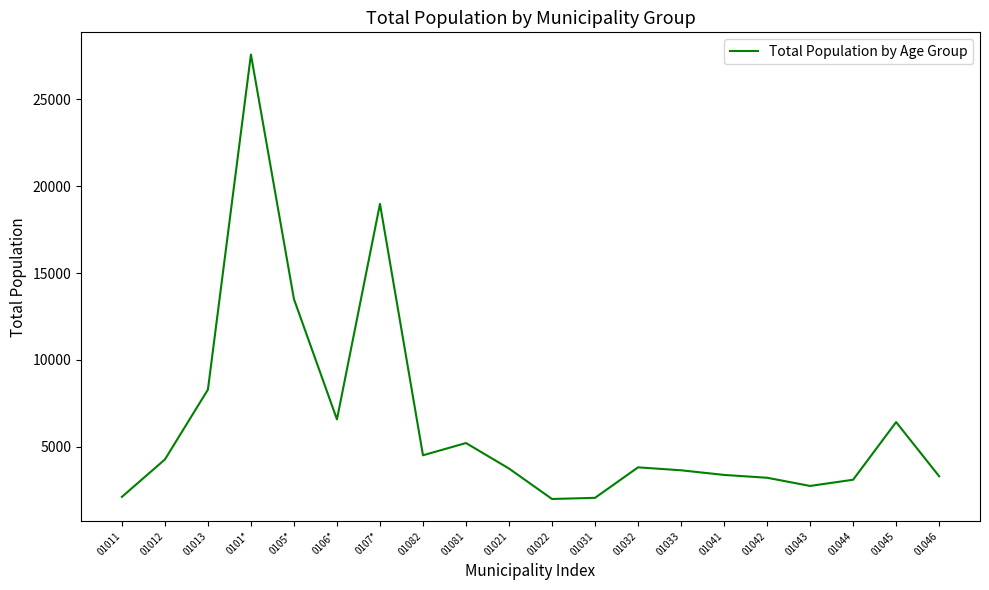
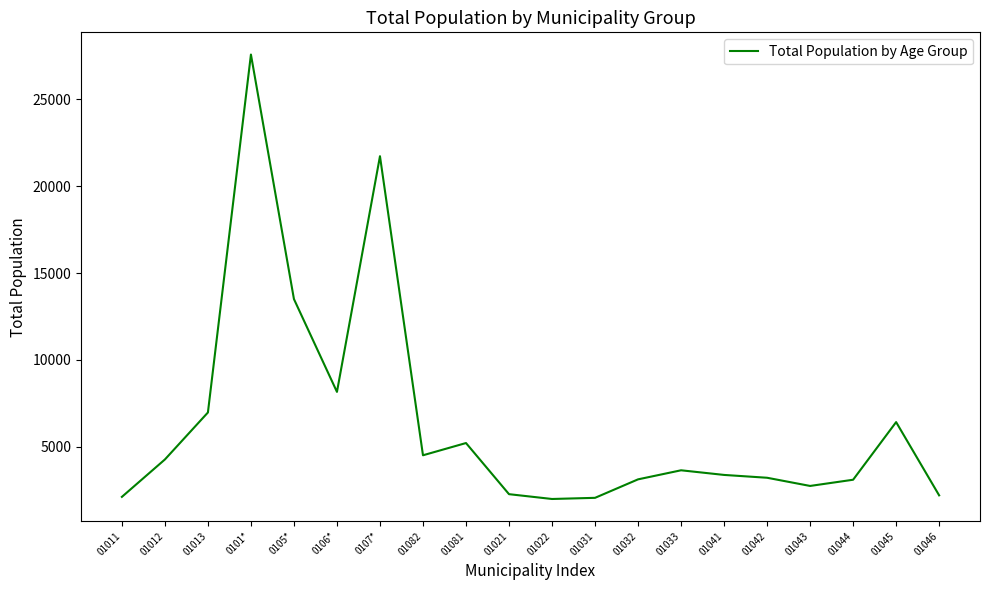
  {
    "01011": 2100,
    "01012": 4300,
-   "01013": 8300,
+   "01013": 7000,
    "0101*": 27600,
    "0105*": 13500,
-   "0106*": 6600,
-   "0107*": 19000,
+   "0106*": 8200,
+   "0107*": 21700,
    "01082": 4500,
    "01081": 5200,
-   "01021": 3800,
+   "01021": 2300,
    "01022": 2000,
    "01031": 2100,
-   "01032": 3800,
+   "01032": 3100,
    "01033": 3700,
    "01041": 3400,
    "01042": 3200,
    "01043": 2700,
    "01044": 3100,
    "01045": 6400,
-   "01046": 3300
+   "01046": 2200
  }
